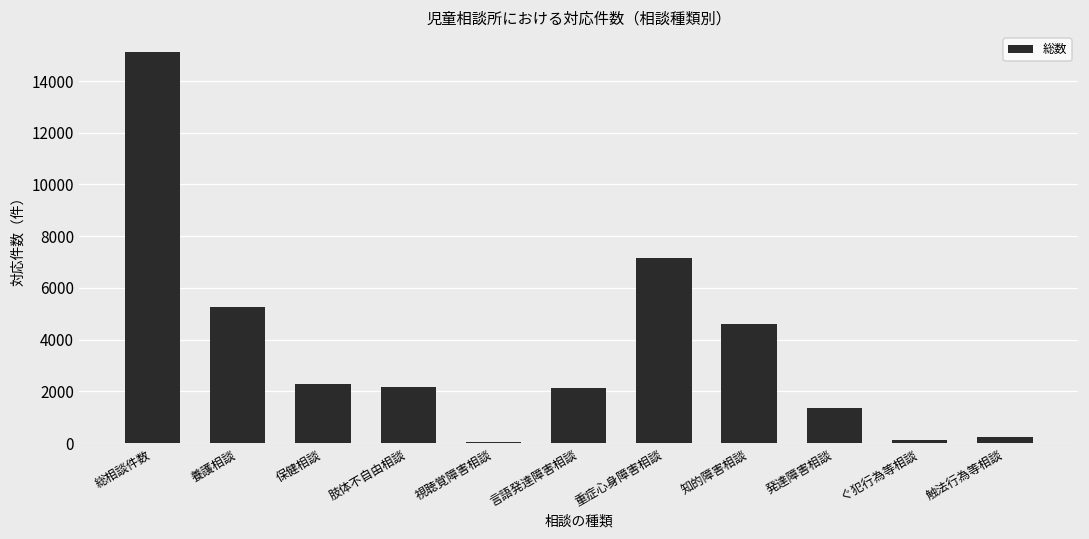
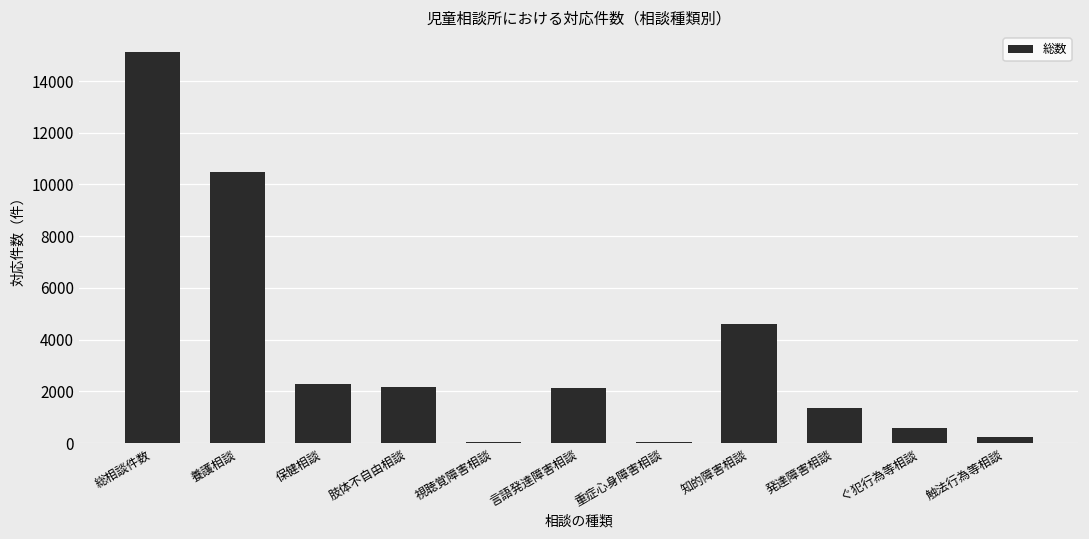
  {
    "総相談件数": 15100,
-   "養護相談": 5200,
+   "養護相談": 10500,
    "保健相談": 2300,
    "肢体不自由相談": 2200,
    "言語発達障害相談": 2100,
-   "重症心身障害相談": 7100,
+   "重症心身障害相談": 0,
    "知的障害相談": 4600,
    "発達障害相談": 1400,
-   "ぐ犯行為等相談": 100,
+   "ぐ犯行為等相談": 600,
    "触法行為等相談": 200
  }
